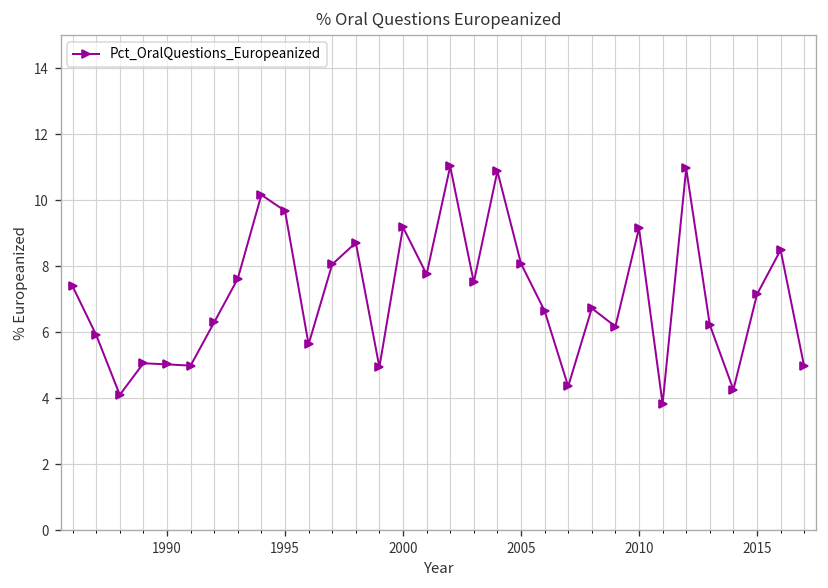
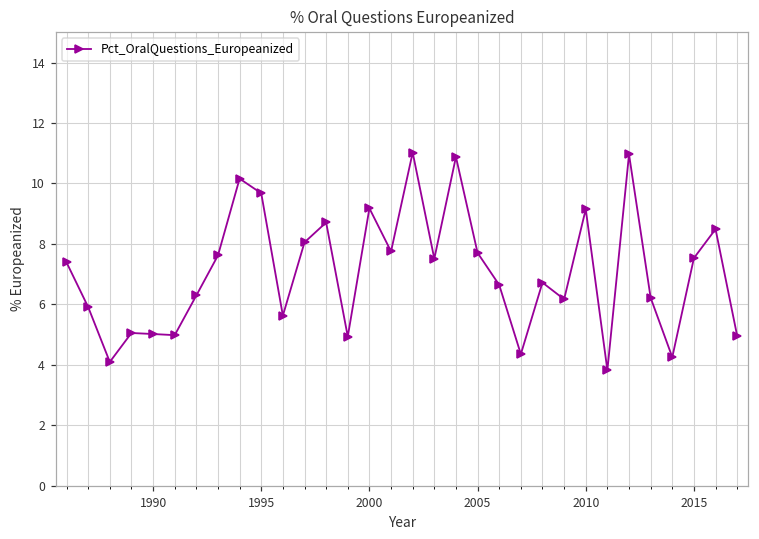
  {
    "1990": 5.0,
    "1995": 9.7,
    "2000": 9.2,
-   "2005": 8.1,
+   "2005": 7.7,
    "2010": 9.1,
-   "2015": 7.1
+   "2015": 7.5
  }
